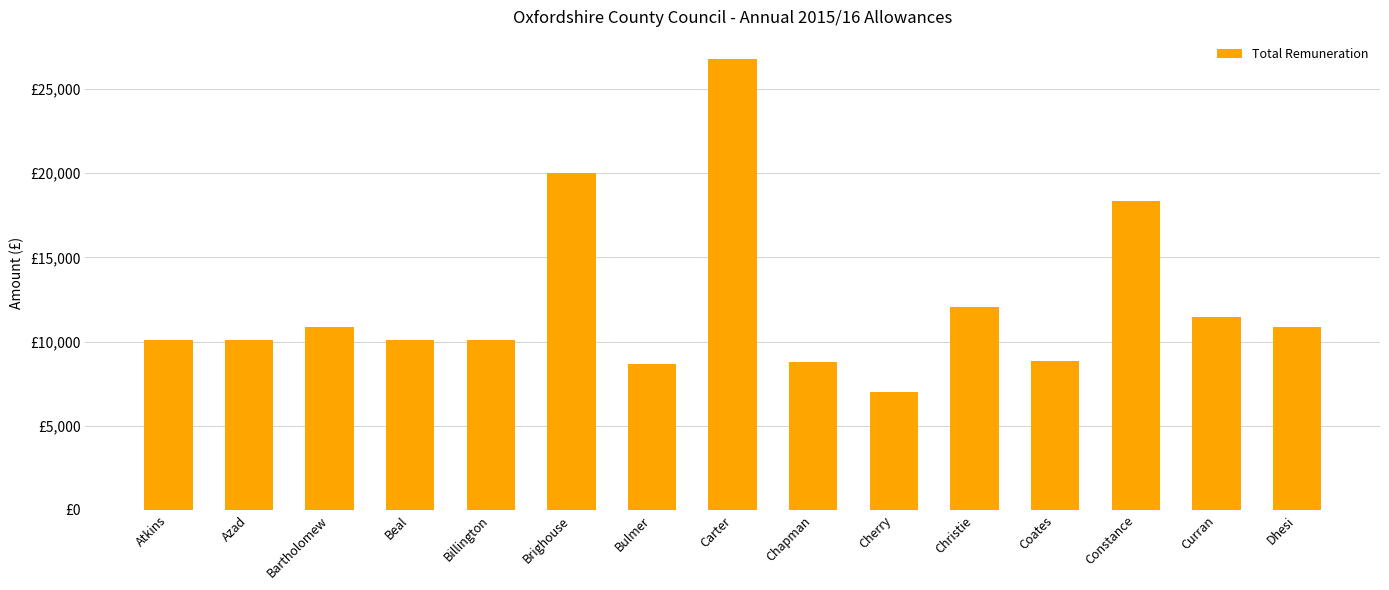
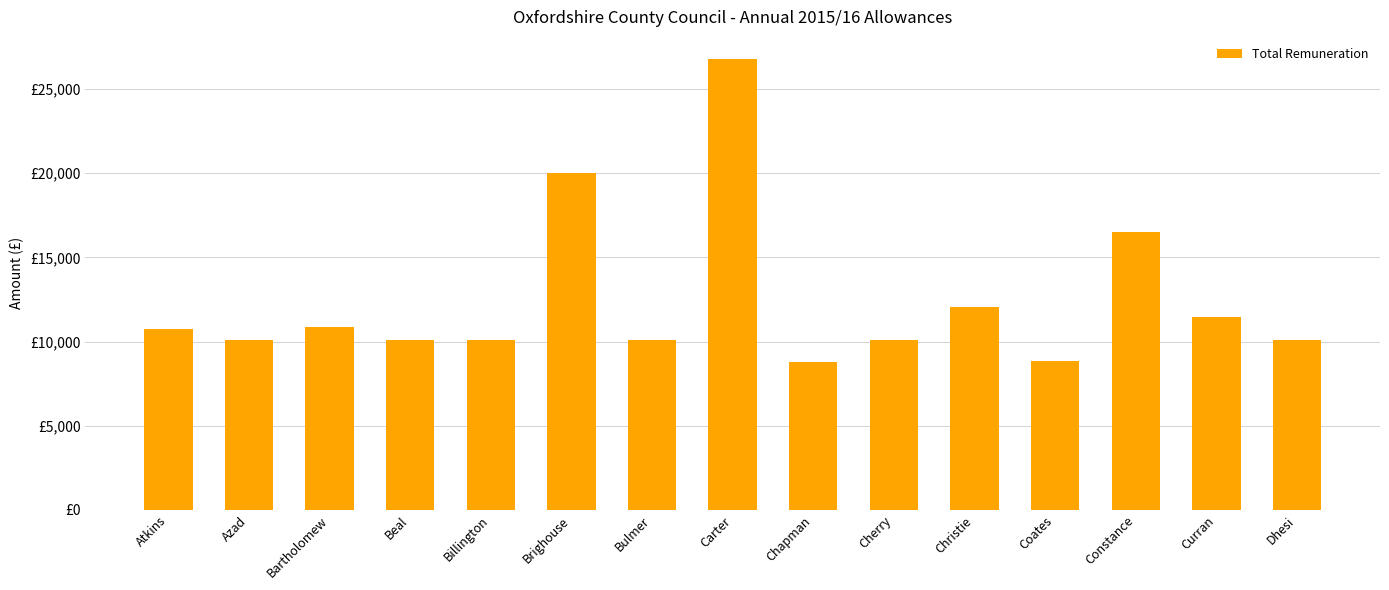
  {
-   "Atkins": "£10,100",
+   "Atkins": "£10,700",
    "Azad": "£10,100",
    "Bartholomew": "£10,900",
    "Beal": "£10,100",
    "Billington": "£10,100",
    "Brighouse": "£20,000",
-   "Bulmer": "£8,700",
+   "Bulmer": "£10,100",
    "Carter": "£26,800",
    "Chapman": "£8,800",
-   "Cherry": "£7,000",
+   "Cherry": "£10,100",
    "Christie": "£12,100",
    "Coates": "£8,900",
-   "Constance": "£18,300",
+   "Constance": "£16,500",
    "Curran": "£11,500",
-   "Dhesi": "£10,900"
+   "Dhesi": "£10,100"
  }
